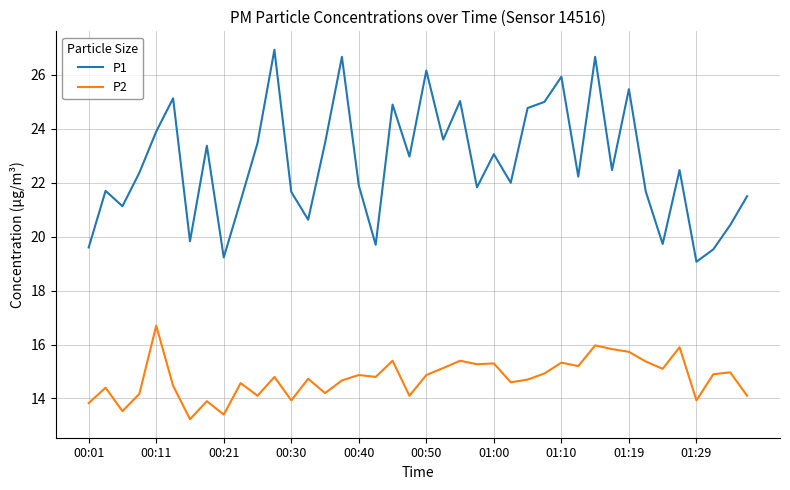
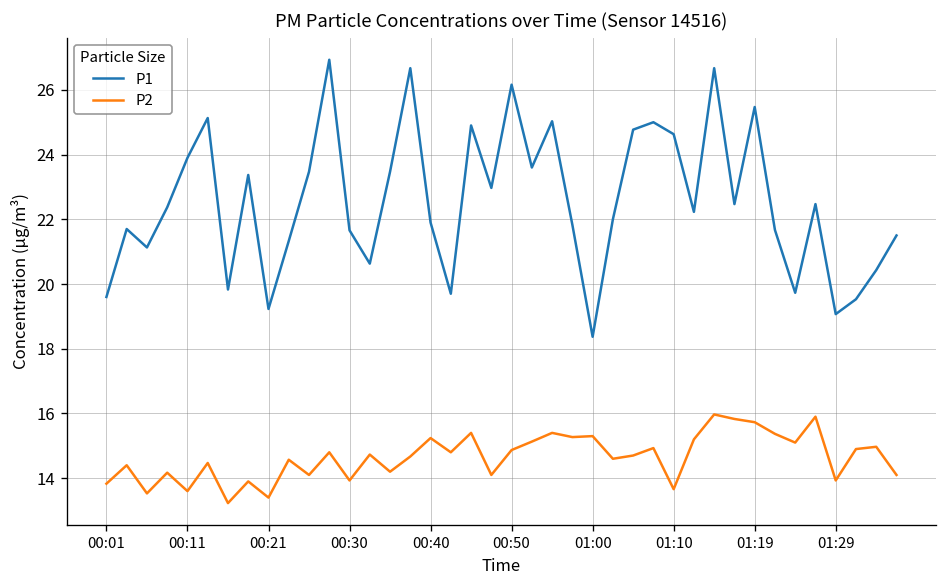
  {
    "P1": {
      "00:01": 19.6,
      "00:11": 23.9,
      "00:21": 19.2,
      "00:30": 21.7,
      "00:40": 21.9,
      "00:50": 26.2,
-     "01:00": 23.1,
-     "01:10": 25.9,
+     "01:00": 18.4,
+     "01:10": 24.6,
      "01:19": 25.5,
      "01:29": 19.1
    },
    "P2": {
      "00:01": 13.8,
-     "00:11": 16.7,
+     "00:11": 13.6,
      "00:21": 13.4,
      "00:30": 13.9,
-     "00:40": 14.9,
+     "00:40": 15.2,
      "00:50": 14.9,
      "01:00": 15.3,
-     "01:10": 15.3,
+     "01:10": 13.7,
      "01:19": 15.7,
      "01:29": 13.9
    }
  }
